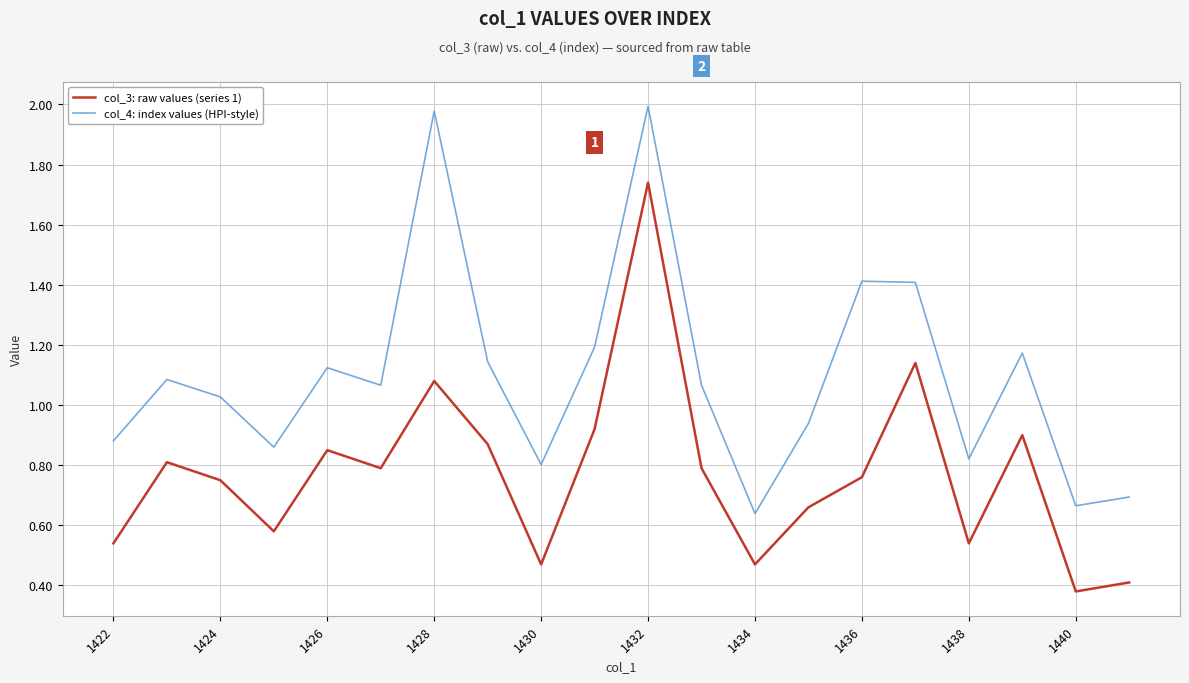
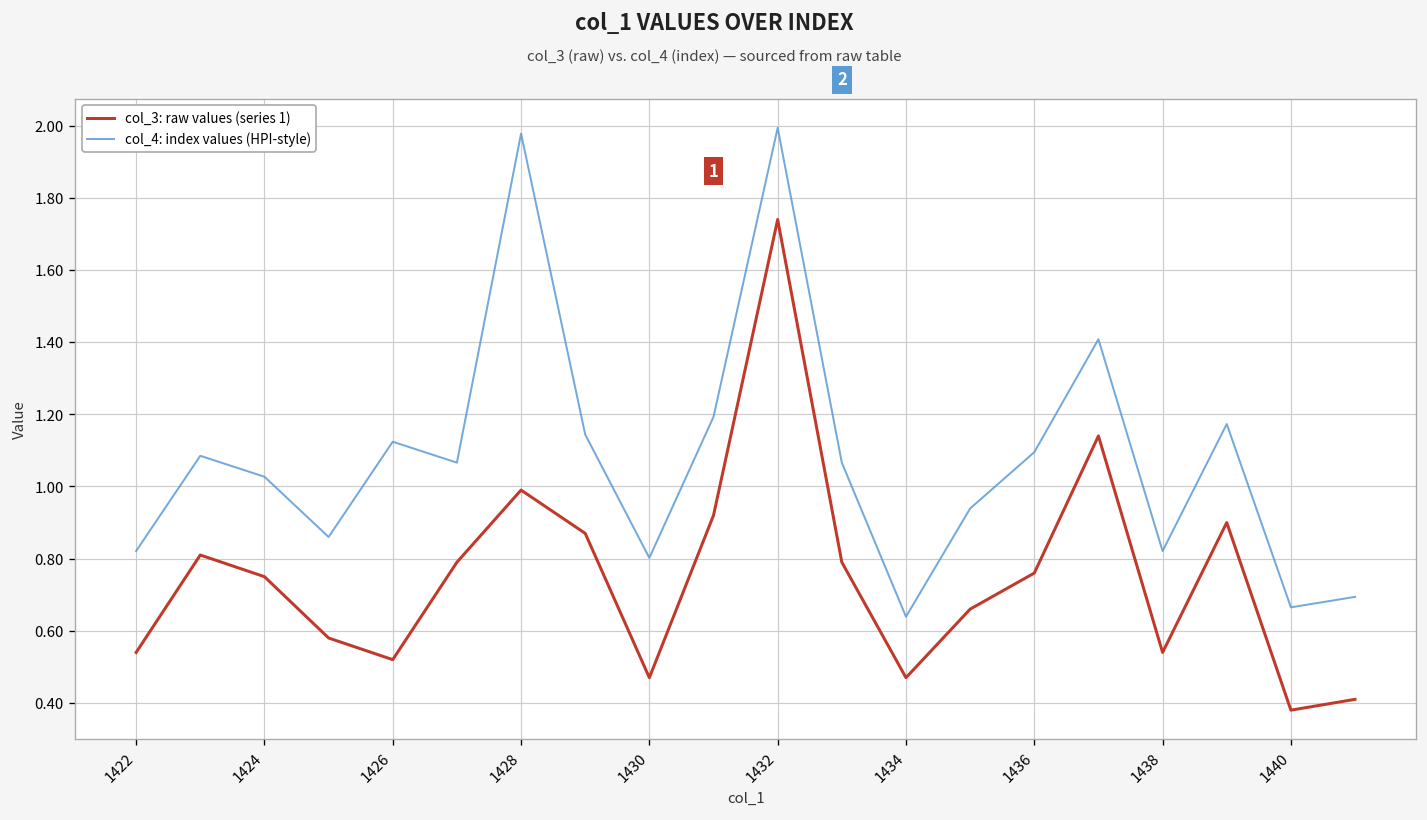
  {
    "col_3: raw values (series 1)": {
      "1422": 0.54,
      "1424": 0.75,
-     "1426": 0.85,
-     "1428": 1.08,
+     "1426": 0.52,
+     "1428": 0.99,
      "1430": 0.47,
      "1432": 1.74,
      "1434": 0.47,
      "1436": 0.76,
      "1438": 0.54,
      "1440": 0.38
    },
    "col_4: index values (HPI-style)": {
-     "1422": 0.88,
+     "1422": 0.82,
      "1424": 1.03,
      "1426": 1.12,
      "1428": 1.98,
      "1430": 0.80,
      "1432": 1.99,
      "1434": 0.64,
-     "1436": 1.41,
+     "1436": 1.10,
      "1438": 0.82,
      "1440": 0.67
    }
  }
